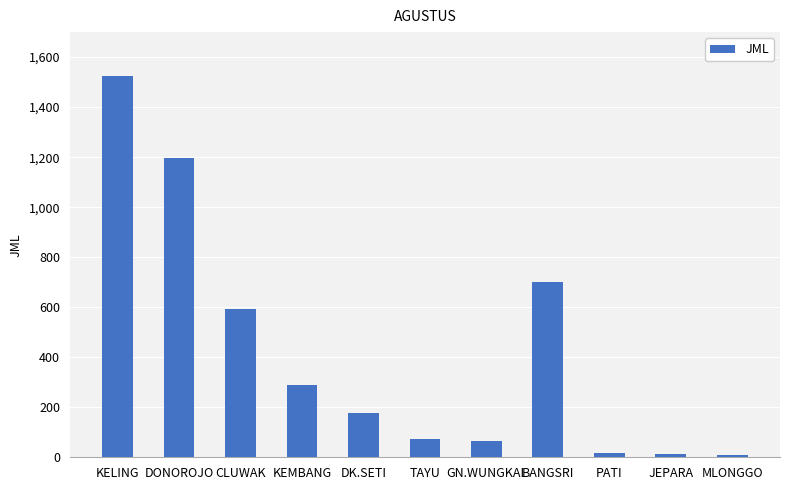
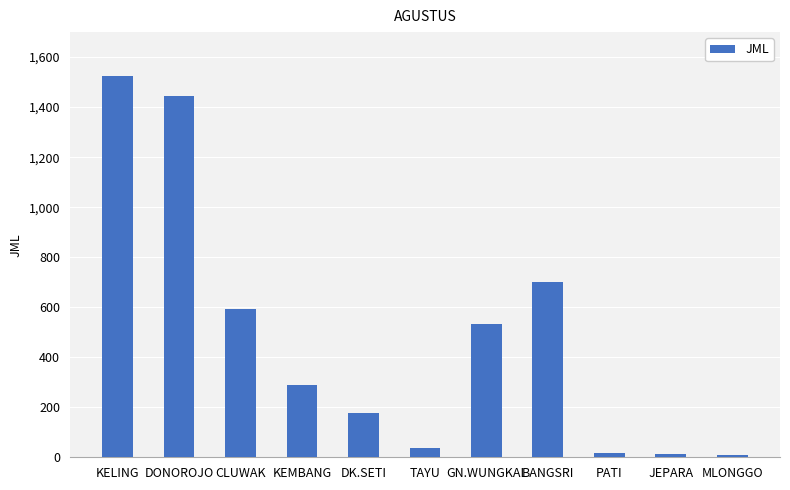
  {
    "KELING": "1,520",
-   "DONOROJO": "1,200",
+   "DONOROJO": "1,440",
    "CLUWAK": "590",
    "KEMBANG": "290",
    "DK.SETI": "180",
-   "TAYU": "70",
-   "GN.WUNGKAL": "70",
+   "TAYU": "40",
+   "GN.WUNGKAL": "530",
    "BANGSRI": "700",
    "PATI": "20",
    "JEPARA": "10",
    "MLONGGO": "10"
  }
